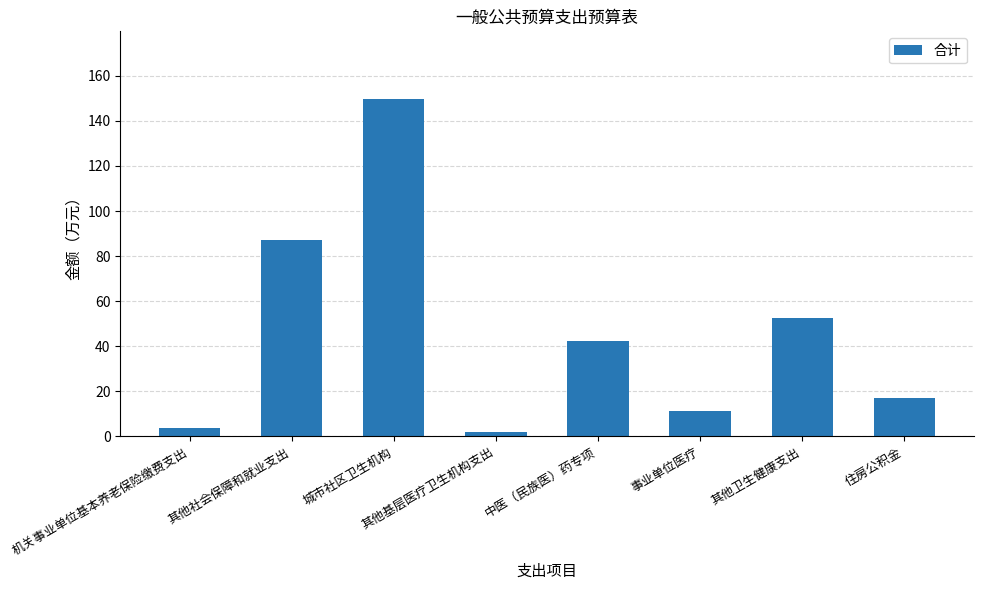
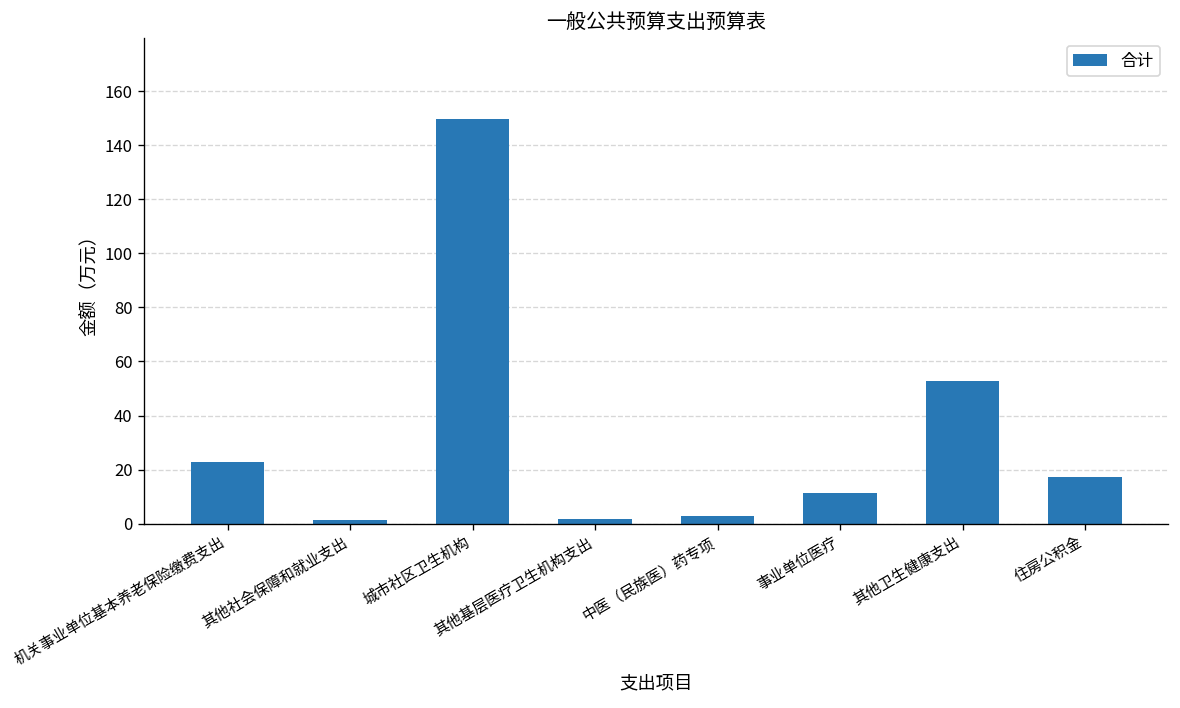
  {
-   "机关事业单位基本养老保险缴费支出": 4,
-   "其他社会保障和就业支出": 87,
+   "机关事业单位基本养老保险缴费支出": 23,
+   "其他社会保障和就业支出": 2,
    "城市社区卫生机构": 150,
    "其他基层医疗卫生机构支出": 2,
-   "中医（民族医）药专项": 42,
+   "中医（民族医）药专项": 3,
    "事业单位医疗": 11,
    "其他卫生健康支出": 53,
    "住房公积金": 17
  }
